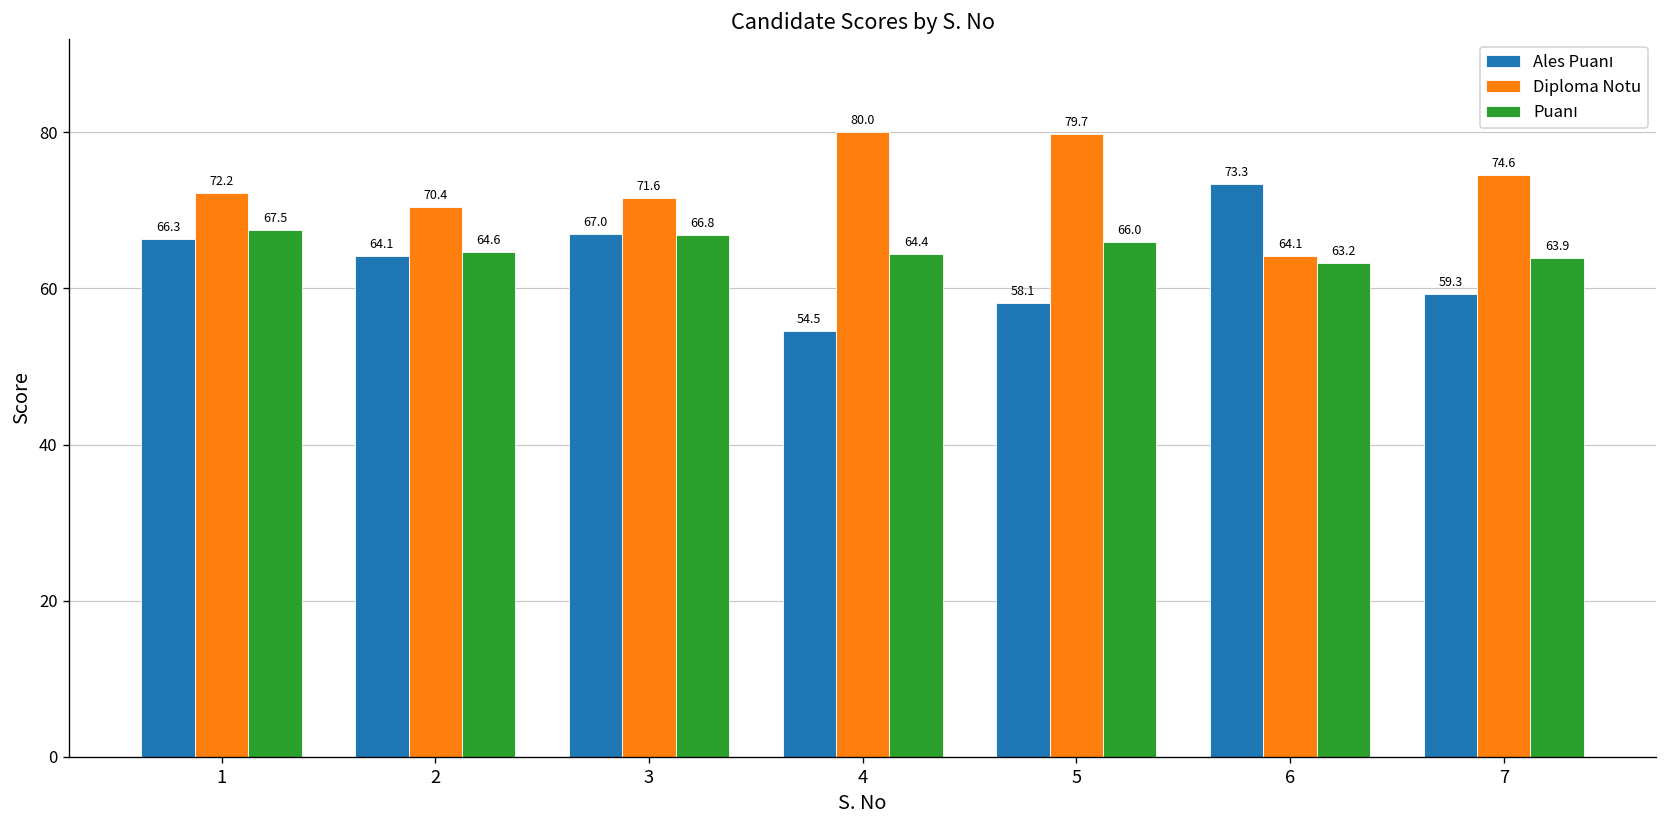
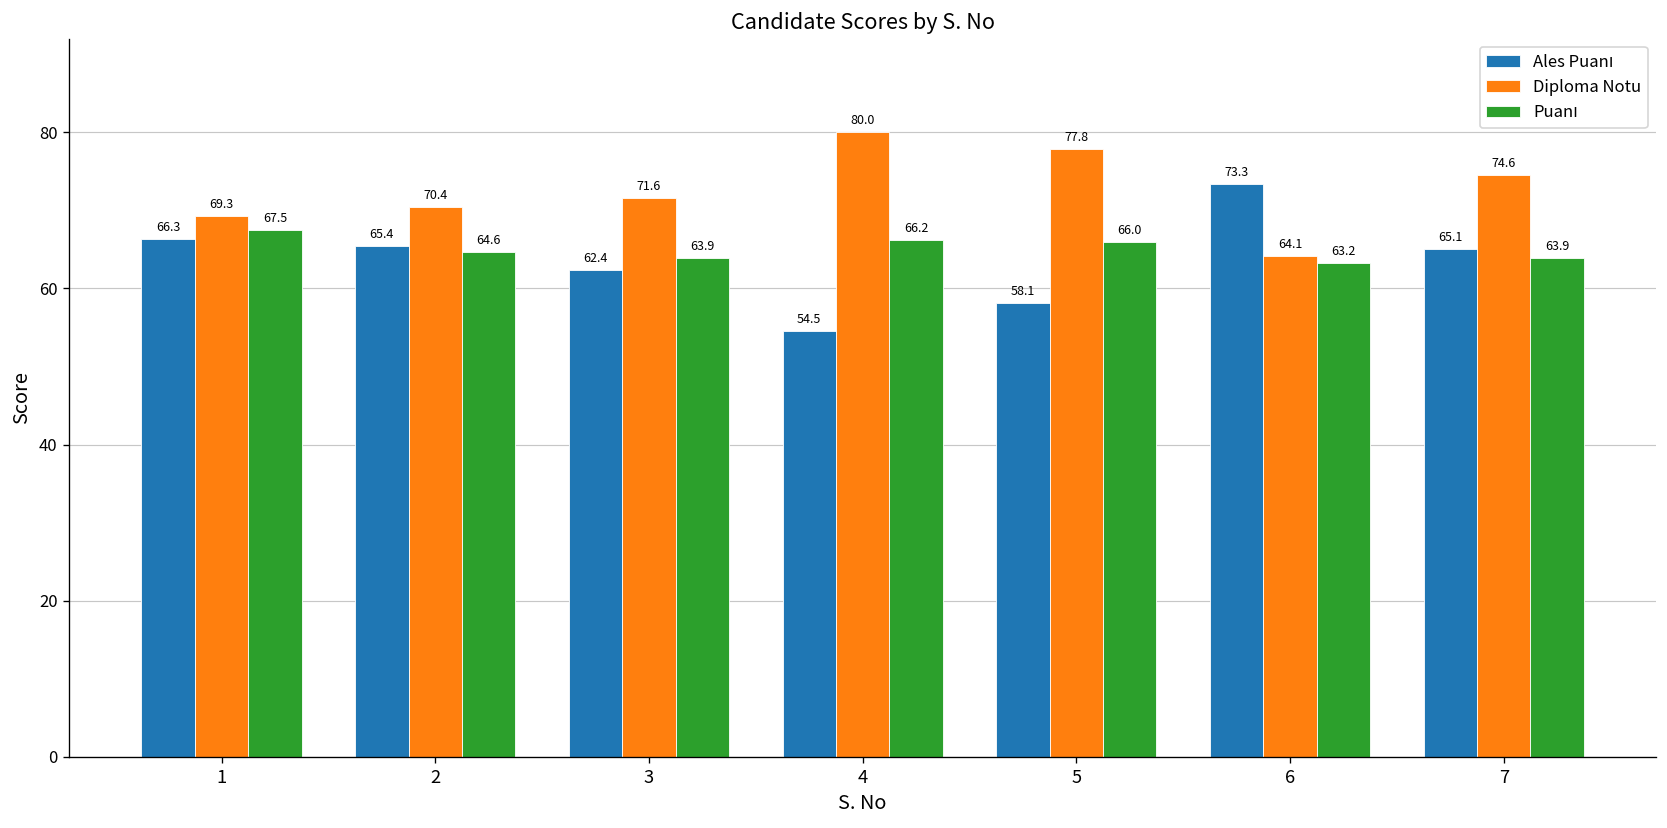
  {
    "Ales Puanı": {
      "1": 66.3,
-     "2": 64.1,
-     "3": 67.0,
+     "2": 65.4,
+     "3": 62.4,
      "4": 54.5,
      "5": 58.1,
      "6": 73.3,
-     "7": 59.3
+     "7": 65.1
    },
    "Diploma Notu": {
-     "1": 72.2,
+     "1": 69.3,
      "2": 70.4,
      "3": 71.6,
      "4": 80.0,
-     "5": 79.7,
+     "5": 77.8,
      "6": 64.1,
      "7": 74.6
    },
    "Puanı": {
      "1": 67.5,
      "2": 64.6,
-     "3": 66.8,
-     "4": 64.4,
+     "3": 63.9,
+     "4": 66.2,
      "5": 66.0,
      "6": 63.2,
      "7": 63.9
    }
  }
